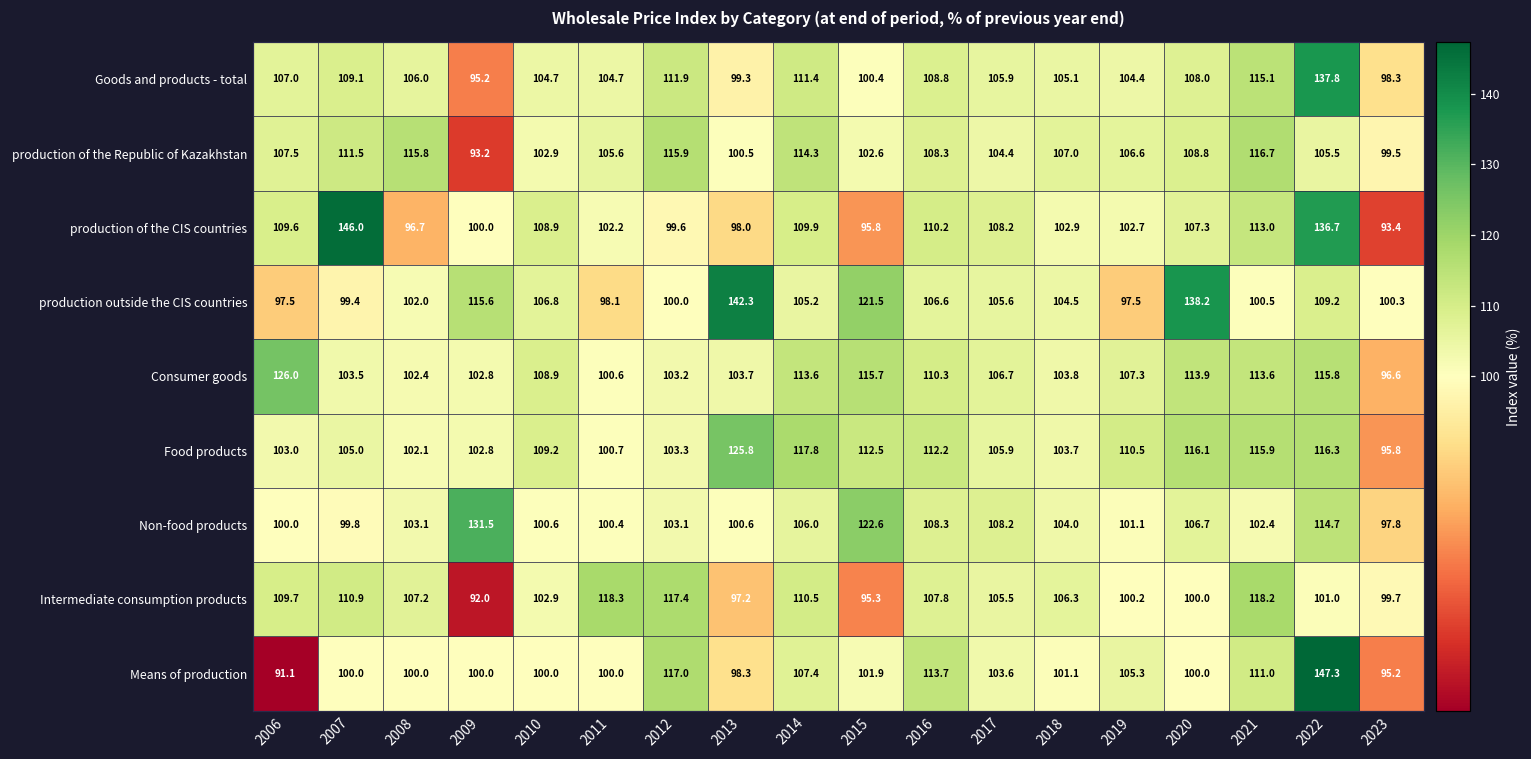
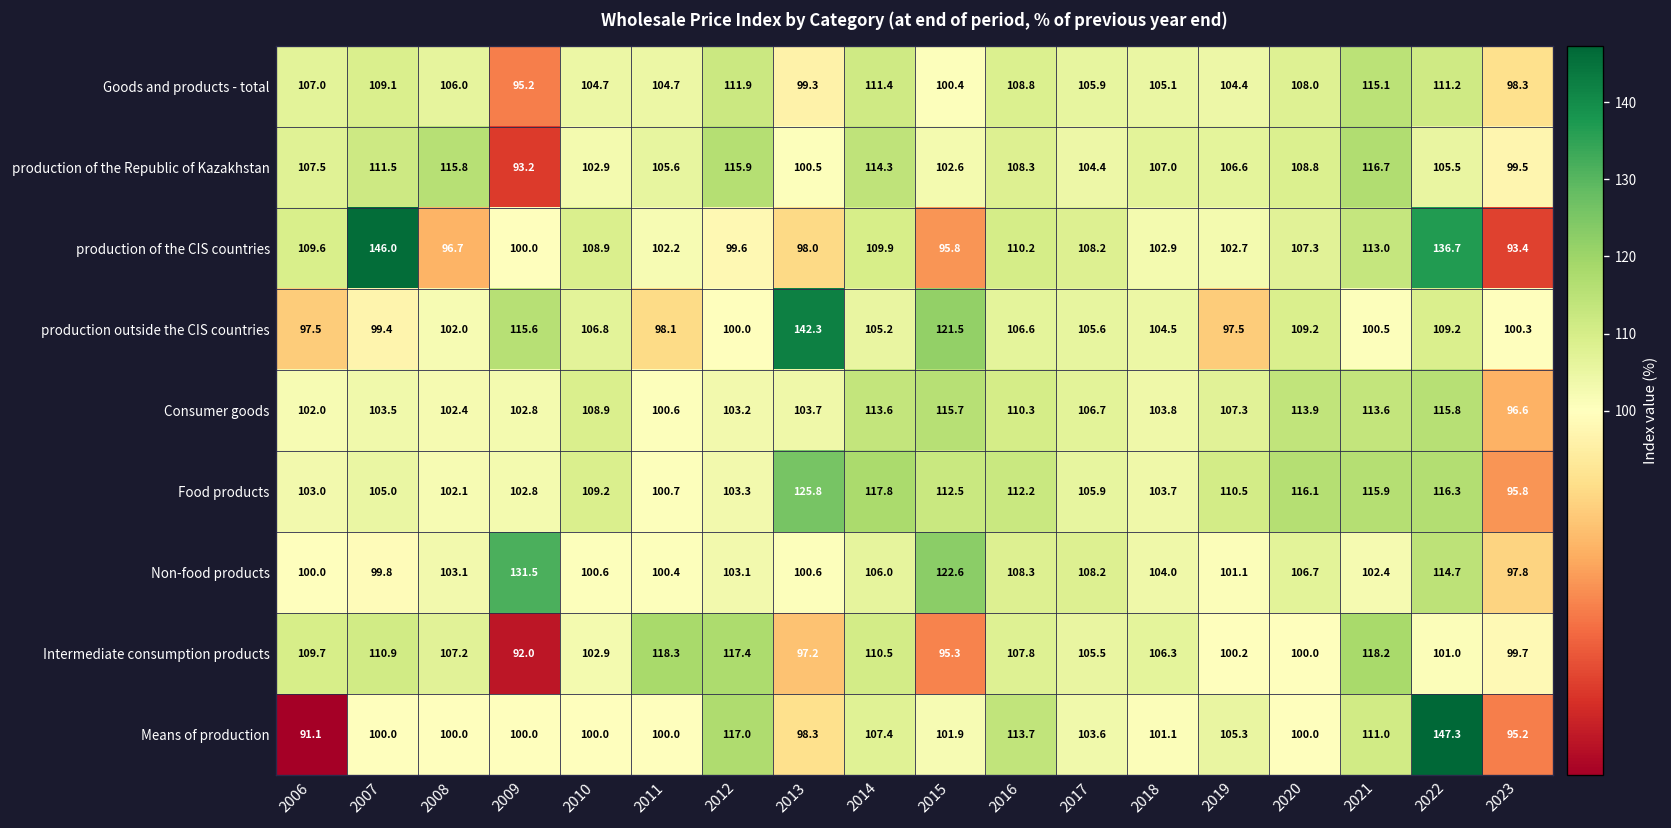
  {
    "Goods and products - total": {
      "2006": 107.0,
      "2007": 109.1,
      "2008": 106.0,
      "2009": 95.2,
      "2010": 104.7,
      "2011": 104.7,
      "2012": 111.9,
      "2013": 99.3,
      "2014": 111.4,
      "2015": 100.4,
      "2016": 108.8,
      "2017": 105.9,
      "2018": 105.1,
      "2019": 104.4,
      "2020": 108.0,
      "2021": 115.1,
-     "2022": 137.8,
+     "2022": 111.2,
      "2023": 98.3
    },
    "production of the Republic of Kazakhstan": {
      "2006": 107.5,
      "2007": 111.5,
      "2008": 115.8,
      "2009": 93.2,
      "2010": 102.9,
      "2011": 105.6,
      "2012": 115.9,
      "2013": 100.5,
      "2014": 114.3,
      "2015": 102.6,
      "2016": 108.3,
      "2017": 104.4,
      "2018": 107.0,
      "2019": 106.6,
      "2020": 108.8,
      "2021": 116.7,
      "2022": 105.5,
      "2023": 99.5
    },
    "production of the CIS countries": {
      "2006": 109.6,
      "2007": 146.0,
      "2008": 96.7,
      "2009": 100.0,
      "2010": 108.9,
      "2011": 102.2,
      "2012": 99.6,
      "2013": 98.0,
      "2014": 109.9,
      "2015": 95.8,
      "2016": 110.2,
      "2017": 108.2,
      "2018": 102.9,
      "2019": 102.7,
      "2020": 107.3,
      "2021": 113.0,
      "2022": 136.7,
      "2023": 93.4
    },
    "production outside the CIS countries": {
      "2006": 97.5,
      "2007": 99.4,
      "2008": 102.0,
      "2009": 115.6,
      "2010": 106.8,
      "2011": 98.1,
      "2012": 100.0,
      "2013": 142.3,
      "2014": 105.2,
      "2015": 121.5,
      "2016": 106.6,
      "2017": 105.6,
      "2018": 104.5,
      "2019": 97.5,
-     "2020": 138.2,
+     "2020": 109.2,
      "2021": 100.5,
      "2022": 109.2,
      "2023": 100.3
    },
    "Consumer goods": {
-     "2006": 126.0,
+     "2006": 102.0,
      "2007": 103.5,
      "2008": 102.4,
      "2009": 102.8,
      "2010": 108.9,
      "2011": 100.6,
      "2012": 103.2,
      "2013": 103.7,
      "2014": 113.6,
      "2015": 115.7,
      "2016": 110.3,
      "2017": 106.7,
      "2018": 103.8,
      "2019": 107.3,
      "2020": 113.9,
      "2021": 113.6,
      "2022": 115.8,
      "2023": 96.6
    },
    "Food products": {
      "2006": 103.0,
      "2007": 105.0,
      "2008": 102.1,
      "2009": 102.8,
      "2010": 109.2,
      "2011": 100.7,
      "2012": 103.3,
      "2013": 125.8,
      "2014": 117.8,
      "2015": 112.5,
      "2016": 112.2,
      "2017": 105.9,
      "2018": 103.7,
      "2019": 110.5,
      "2020": 116.1,
      "2021": 115.9,
      "2022": 116.3,
      "2023": 95.8
    },
    "Non-food products": {
      "2006": 100.0,
      "2007": 99.8,
      "2008": 103.1,
      "2009": 131.5,
      "2010": 100.6,
      "2011": 100.4,
      "2012": 103.1,
      "2013": 100.6,
      "2014": 106.0,
      "2015": 122.6,
      "2016": 108.3,
      "2017": 108.2,
      "2018": 104.0,
      "2019": 101.1,
      "2020": 106.7,
      "2021": 102.4,
      "2022": 114.7,
      "2023": 97.8
    },
    "Intermediate consumption products": {
      "2006": 109.7,
      "2007": 110.9,
      "2008": 107.2,
      "2009": 92.0,
      "2010": 102.9,
      "2011": 118.3,
      "2012": 117.4,
      "2013": 97.2,
      "2014": 110.5,
      "2015": 95.3,
      "2016": 107.8,
      "2017": 105.5,
      "2018": 106.3,
      "2019": 100.2,
      "2020": 100.0,
      "2021": 118.2,
      "2022": 101.0,
      "2023": 99.7
    },
    "Means of production": {
      "2006": 91.1,
      "2007": 100.0,
      "2008": 100.0,
      "2009": 100.0,
      "2010": 100.0,
      "2011": 100.0,
      "2012": 117.0,
      "2013": 98.3,
      "2014": 107.4,
      "2015": 101.9,
      "2016": 113.7,
      "2017": 103.6,
      "2018": 101.1,
      "2019": 105.3,
      "2020": 100.0,
      "2021": 111.0,
      "2022": 147.3,
      "2023": 95.2
    }
  }
